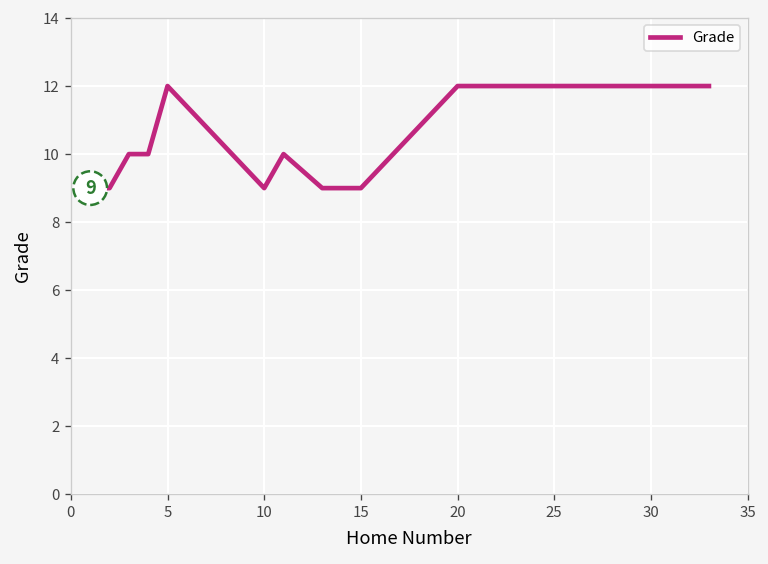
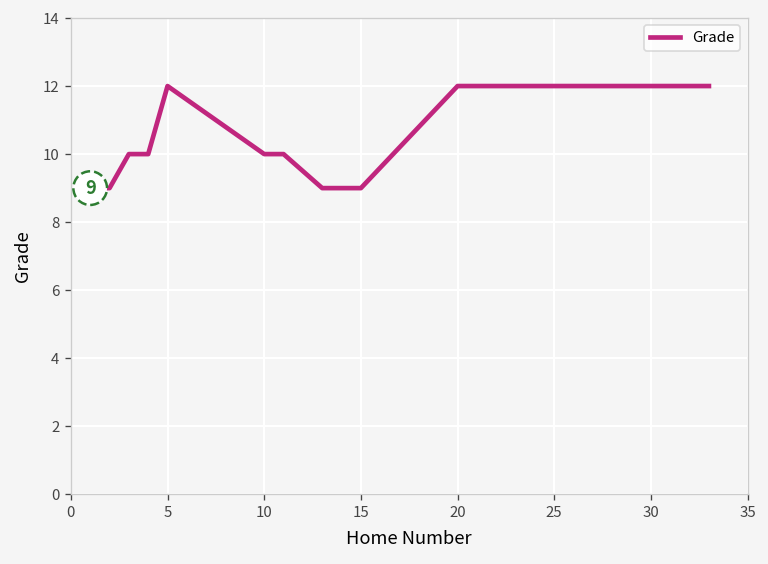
  {
    "5": 12,
-   "10": 9,
+   "10": 10,
    "15": 9,
    "20": 12
  }
